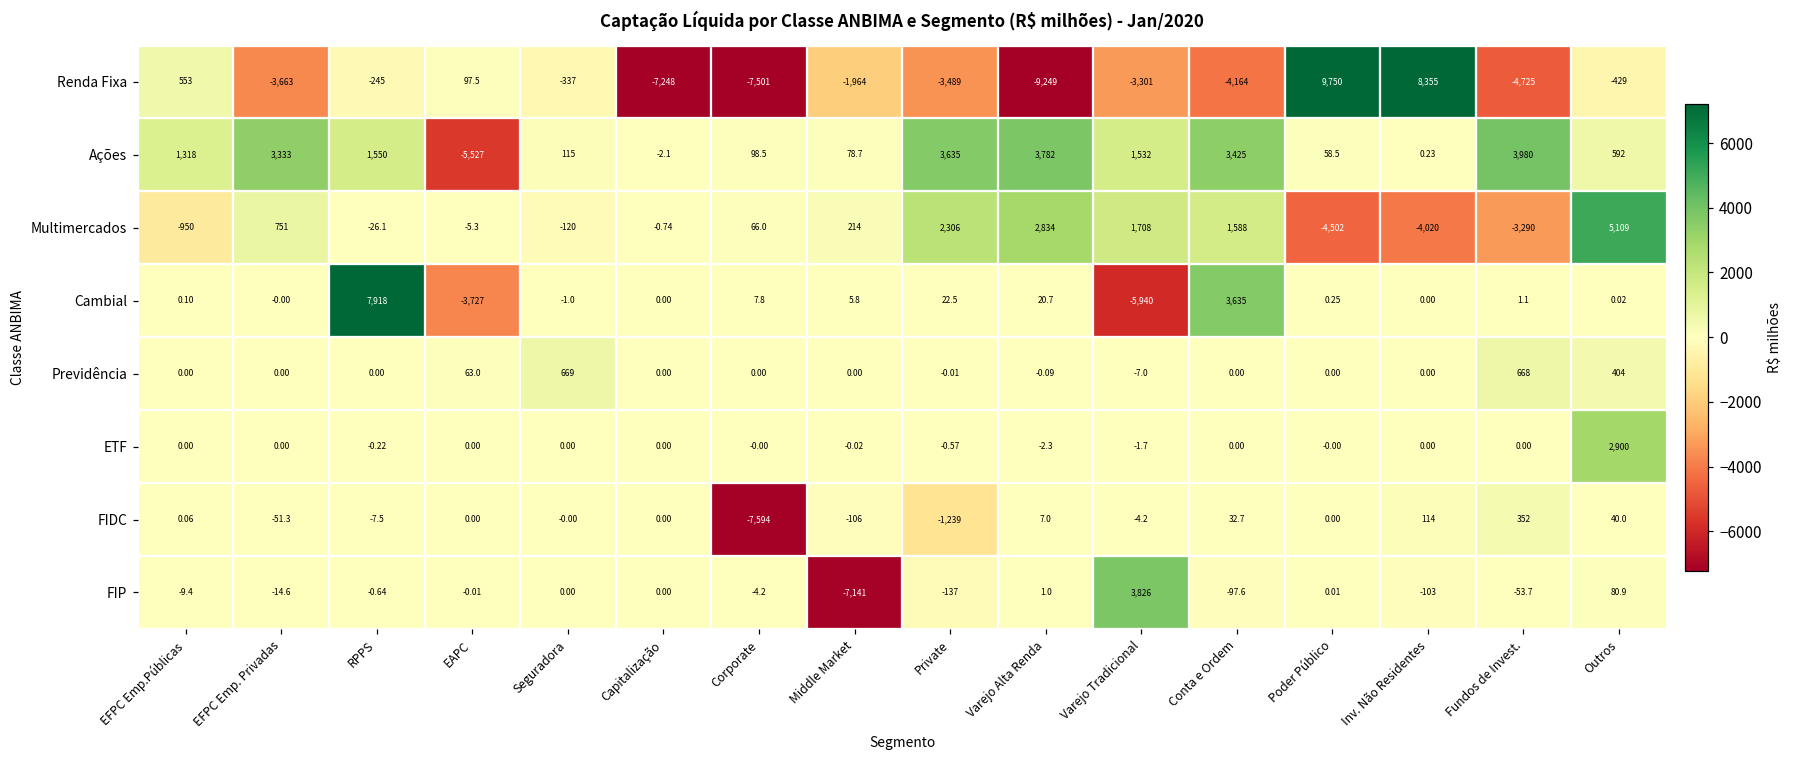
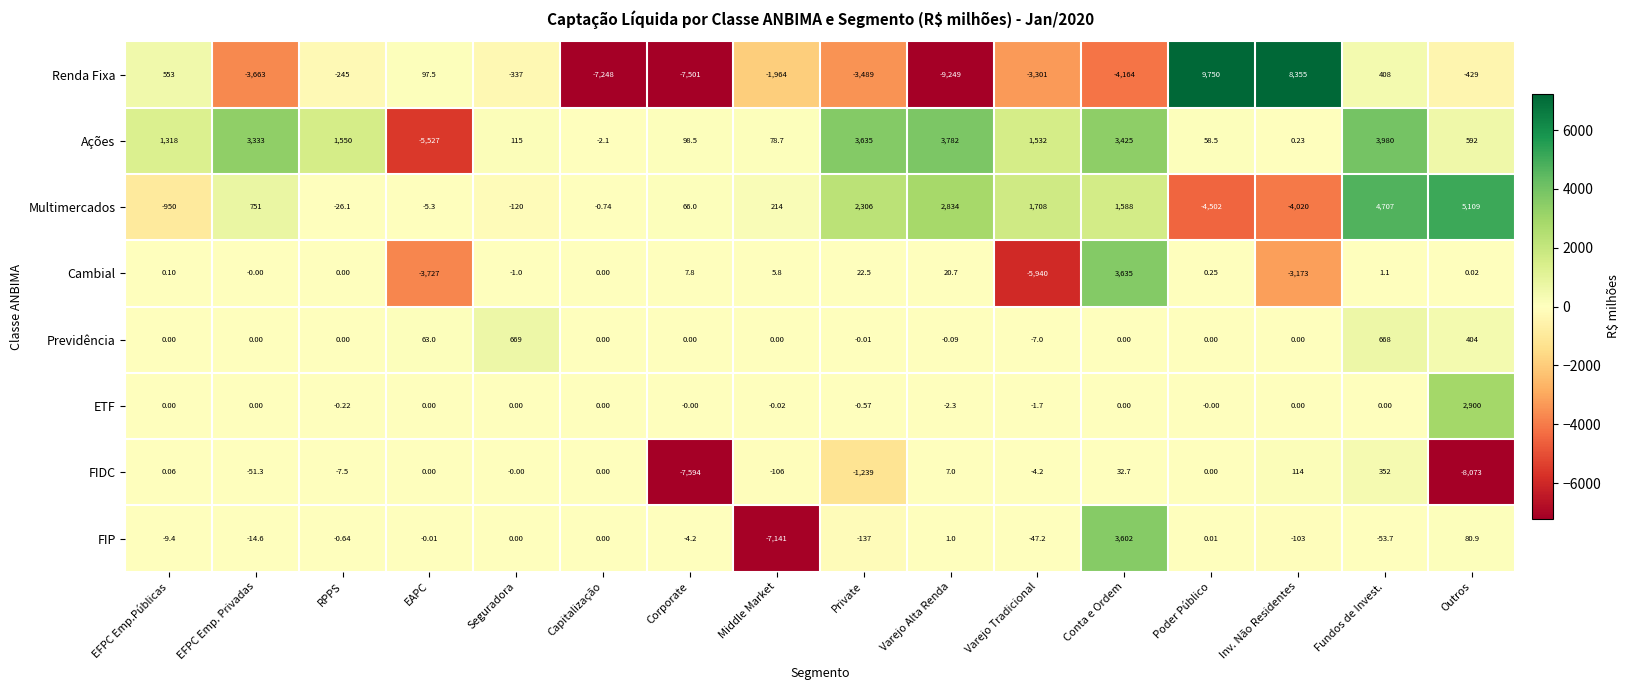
  {
    "Renda Fixa": {
      "EFPC Emp.Públicas": "553",
      "EFPC Emp. Privadas": "-3,663",
      "RPPS": "-245",
      "EAPC": "97.5",
      "Seguradora": "-337",
      "Capitalização": "-7,248",
      "Corporate": "-7,501",
      "Middle Market": "-1,964",
      "Private": "-3,489",
      "Varejo Alta Renda": "-9,249",
      "Varejo Tradicional": "-3,301",
      "Conta e Ordem": "-4,164",
      "Poder Público": "9,750",
      "Inv. Não Residentes": "8,355",
-     "Fundos de Invest.": "-4,725",
+     "Fundos de Invest.": "408",
      "Outros": "-429"
    },
    "Ações": {
      "EFPC Emp.Públicas": "1,318",
      "EFPC Emp. Privadas": "3,333",
      "RPPS": "1,550",
      "EAPC": "-5,527",
      "Seguradora": "115",
      "Capitalização": "-2.1",
      "Corporate": "98.5",
      "Middle Market": "78.7",
      "Private": "3,635",
      "Varejo Alta Renda": "3,782",
      "Varejo Tradicional": "1,532",
      "Conta e Ordem": "3,425",
      "Poder Público": "58.5",
      "Inv. Não Residentes": "0.23",
      "Fundos de Invest.": "3,980",
      "Outros": "592"
    },
    "Multimercados": {
      "EFPC Emp.Públicas": "-950",
      "EFPC Emp. Privadas": "751",
      "RPPS": "-26.1",
      "EAPC": "-5.3",
      "Seguradora": "-120",
      "Capitalização": "-0.74",
      "Corporate": "66.0",
      "Middle Market": "214",
      "Private": "2,306",
      "Varejo Alta Renda": "2,834",
      "Varejo Tradicional": "1,708",
      "Conta e Ordem": "1,588",
      "Poder Público": "-4,502",
      "Inv. Não Residentes": "-4,020",
-     "Fundos de Invest.": "-3,290",
+     "Fundos de Invest.": "4,707",
      "Outros": "5,109"
    },
    "Cambial": {
      "EFPC Emp.Públicas": "0.10",
      "EFPC Emp. Privadas": "-0.00",
-     "RPPS": "7,918",
+     "RPPS": "0.00",
      "EAPC": "-3,727",
      "Seguradora": "-1.0",
      "Capitalização": "0.00",
      "Corporate": "7.8",
      "Middle Market": "5.8",
      "Private": "22.5",
      "Varejo Alta Renda": "20.7",
      "Varejo Tradicional": "-5,940",
      "Conta e Ordem": "3,635",
      "Poder Público": "0.25",
-     "Inv. Não Residentes": "0.00",
+     "Inv. Não Residentes": "-3,173",
      "Fundos de Invest.": "1.1",
      "Outros": "0.02"
    },
    "Previdência": {
      "EFPC Emp.Públicas": "0.00",
      "EFPC Emp. Privadas": "0.00",
      "RPPS": "0.00",
      "EAPC": "63.0",
      "Seguradora": "669",
      "Capitalização": "0.00",
      "Corporate": "0.00",
      "Middle Market": "0.00",
      "Private": "-0.01",
      "Varejo Alta Renda": "-0.09",
      "Varejo Tradicional": "-7.0",
      "Conta e Ordem": "0.00",
      "Poder Público": "0.00",
      "Inv. Não Residentes": "0.00",
      "Fundos de Invest.": "668",
      "Outros": "404"
    },
    "ETF": {
      "EFPC Emp.Públicas": "0.00",
      "EFPC Emp. Privadas": "0.00",
      "RPPS": "-0.22",
      "EAPC": "0.00",
      "Seguradora": "0.00",
      "Capitalização": "0.00",
      "Corporate": "-0.00",
      "Middle Market": "-0.02",
      "Private": "-0.57",
      "Varejo Alta Renda": "-2.3",
      "Varejo Tradicional": "-1.7",
      "Conta e Ordem": "0.00",
      "Poder Público": "-0.00",
      "Inv. Não Residentes": "0.00",
      "Fundos de Invest.": "0.00",
      "Outros": "2,900"
    },
    "FIDC": {
      "EFPC Emp.Públicas": "0.06",
      "EFPC Emp. Privadas": "-51.3",
      "RPPS": "-7.5",
      "EAPC": "0.00",
      "Seguradora": "-0.00",
      "Capitalização": "0.00",
      "Corporate": "-7,594",
      "Middle Market": "-106",
      "Private": "-1,239",
      "Varejo Alta Renda": "7.0",
      "Varejo Tradicional": "-4.2",
      "Conta e Ordem": "32.7",
      "Poder Público": "0.00",
      "Inv. Não Residentes": "114",
      "Fundos de Invest.": "352",
-     "Outros": "40.0"
+     "Outros": "-8,073"
    },
    "FIP": {
      "EFPC Emp.Públicas": "-9.4",
      "EFPC Emp. Privadas": "-14.6",
      "RPPS": "-0.64",
      "EAPC": "-0.01",
      "Seguradora": "0.00",
      "Capitalização": "0.00",
      "Corporate": "-4.2",
      "Middle Market": "-7,141",
      "Private": "-137",
      "Varejo Alta Renda": "1.0",
-     "Varejo Tradicional": "3,826",
-     "Conta e Ordem": "-97.6",
+     "Varejo Tradicional": "-47.2",
+     "Conta e Ordem": "3,602",
      "Poder Público": "0.01",
      "Inv. Não Residentes": "-103",
      "Fundos de Invest.": "-53.7",
      "Outros": "80.9"
    }
  }
